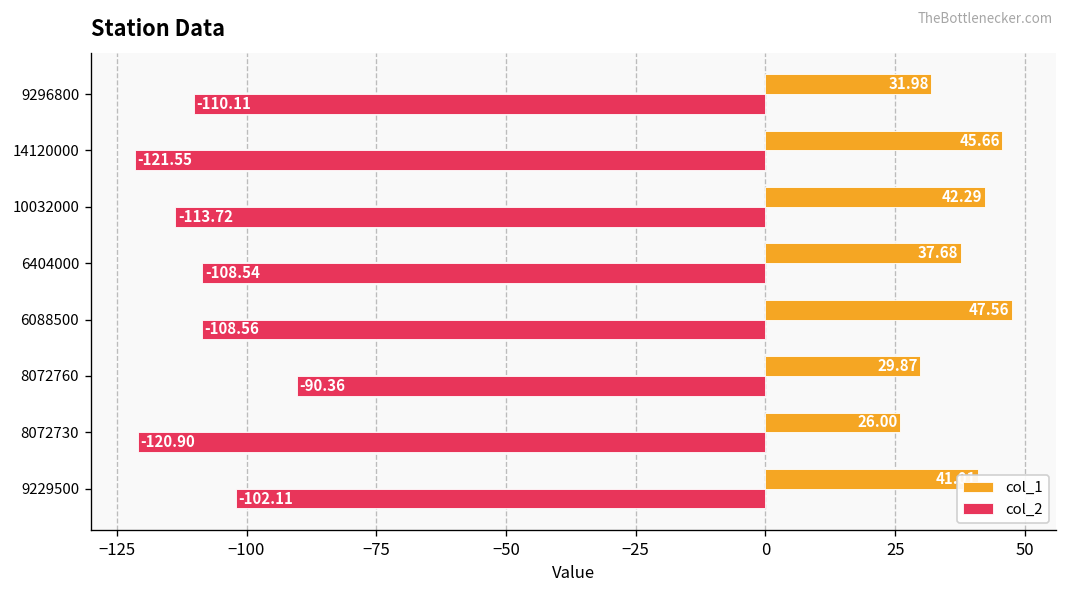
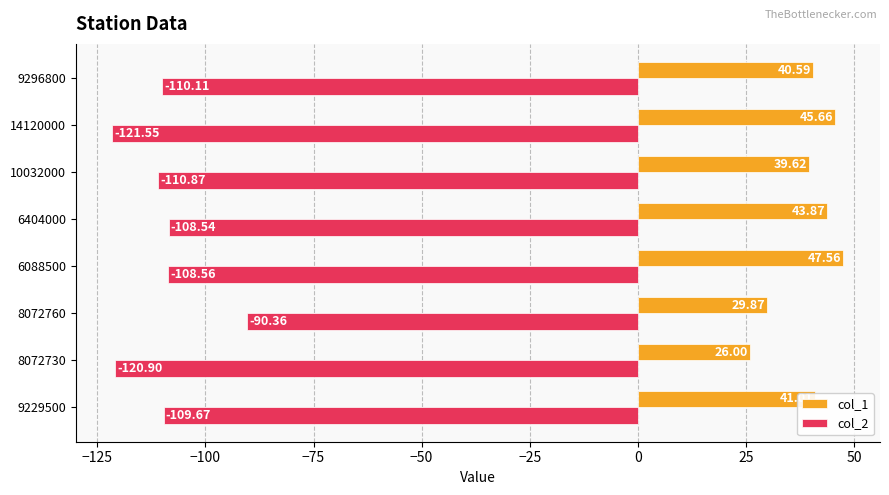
  {
    "col_1": {
-     "9296800": 31.98,
+     "9296800": 40.59,
      "14120000": 45.66,
-     "10032000": 42.29,
-     "6404000": 37.68,
+     "10032000": 39.62,
+     "6404000": 43.87,
      "6088500": 47.56,
      "8072760": 29.87,
      "8072730": 26.00
    },
    "col_2": {
      "9296800": -110.11,
      "14120000": -121.55,
-     "10032000": -113.72,
+     "10032000": -110.87,
      "6404000": -108.54,
      "6088500": -108.56,
      "8072760": -90.36,
      "8072730": -120.90,
-     "9229500": -102.11
+     "9229500": -109.67
    }
  }
